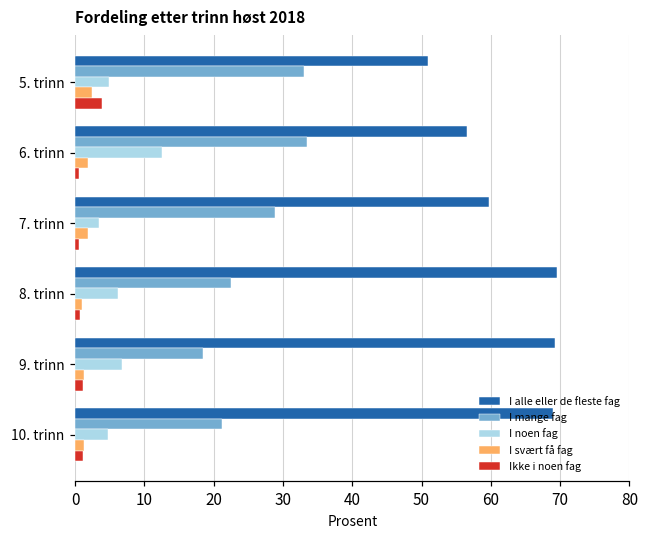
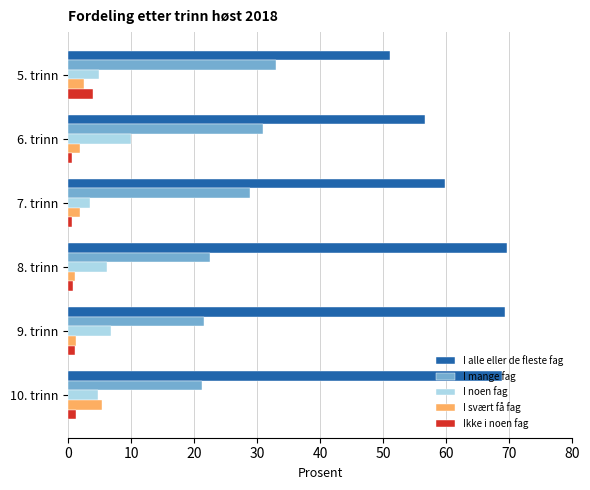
  {
    "I alle eller de fleste fag": {
      "5. trinn": 51,
      "6. trinn": 57,
      "7. trinn": 60,
      "8. trinn": 70,
      "9. trinn": 69,
      "10. trinn": 69
    },
    "I mange fag": {
      "5. trinn": 33,
-     "6. trinn": 33,
+     "6. trinn": 31,
      "7. trinn": 29,
      "8. trinn": 23,
-     "9. trinn": 18,
+     "9. trinn": 22,
      "10. trinn": 21
    },
    "I noen fag": {
      "5. trinn": 5,
-     "6. trinn": 13,
+     "6. trinn": 10,
      "7. trinn": 4,
      "8. trinn": 6,
      "9. trinn": 7,
      "10. trinn": 5
    },
    "I svært få fag": {
      "5. trinn": 3,
      "6. trinn": 2,
      "7. trinn": 2,
      "8. trinn": 1,
      "9. trinn": 1,
-     "10. trinn": 1
+     "10. trinn": 5
    },
    "Ikke i noen fag": {
      "5. trinn": 4,
      "6. trinn": 1,
      "7. trinn": 1,
      "8. trinn": 1,
      "9. trinn": 1,
      "10. trinn": 1
    }
  }
